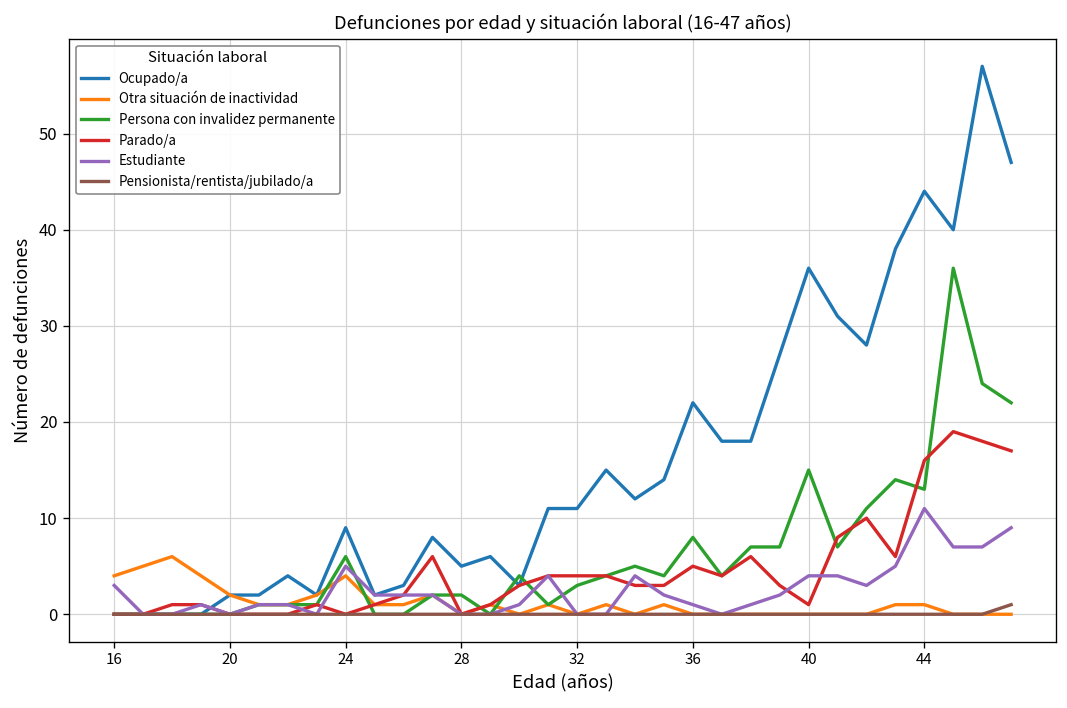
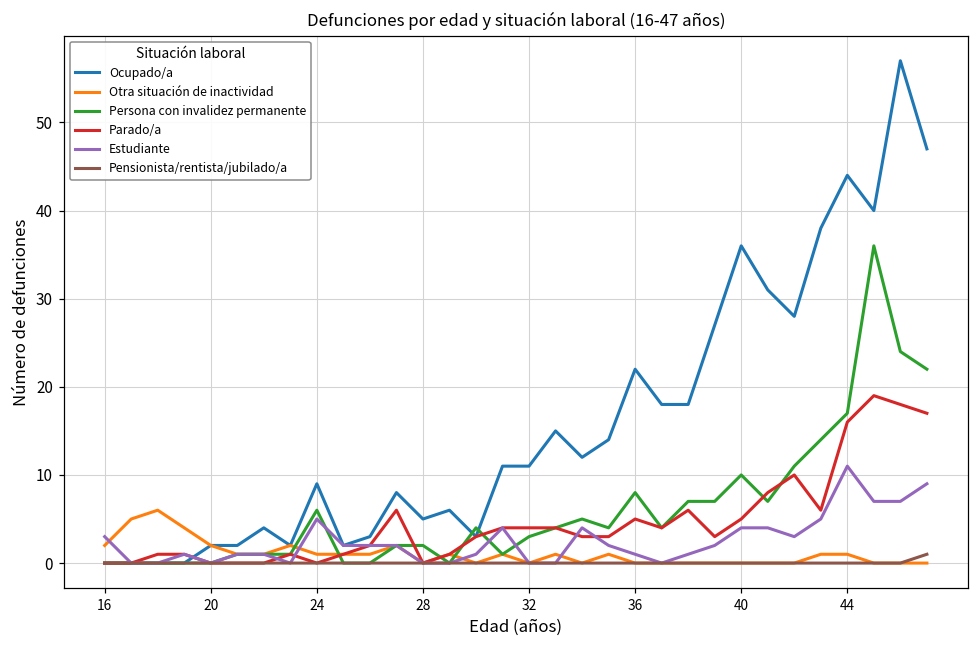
  {
    "Ocupado/a": {
      "24": 9,
      "28": 5,
      "32": 11,
      "36": 22,
      "40": 36,
      "44": 44
    },
    "Otra situación de inactividad": {
-     "16": 4,
-     "24": 4,
+     "16": 2,
+     "24": 1,
      "44": 1
    },
    "Persona con invalidez permanente": {
      "24": 6,
      "28": 2,
      "32": 3,
      "36": 8,
-     "40": 15,
-     "44": 13
+     "40": 10,
+     "44": 17
    },
    "Parado/a": {
      "32": 4,
      "36": 5,
-     "40": 1,
+     "40": 5,
      "44": 16
    },
    "Estudiante": {
      "16": 3,
      "24": 5,
      "36": 1,
      "40": 4,
      "44": 11
    },
    "Pensionista/rentista/jubilado/a": {
      "44": 0
    }
  }
